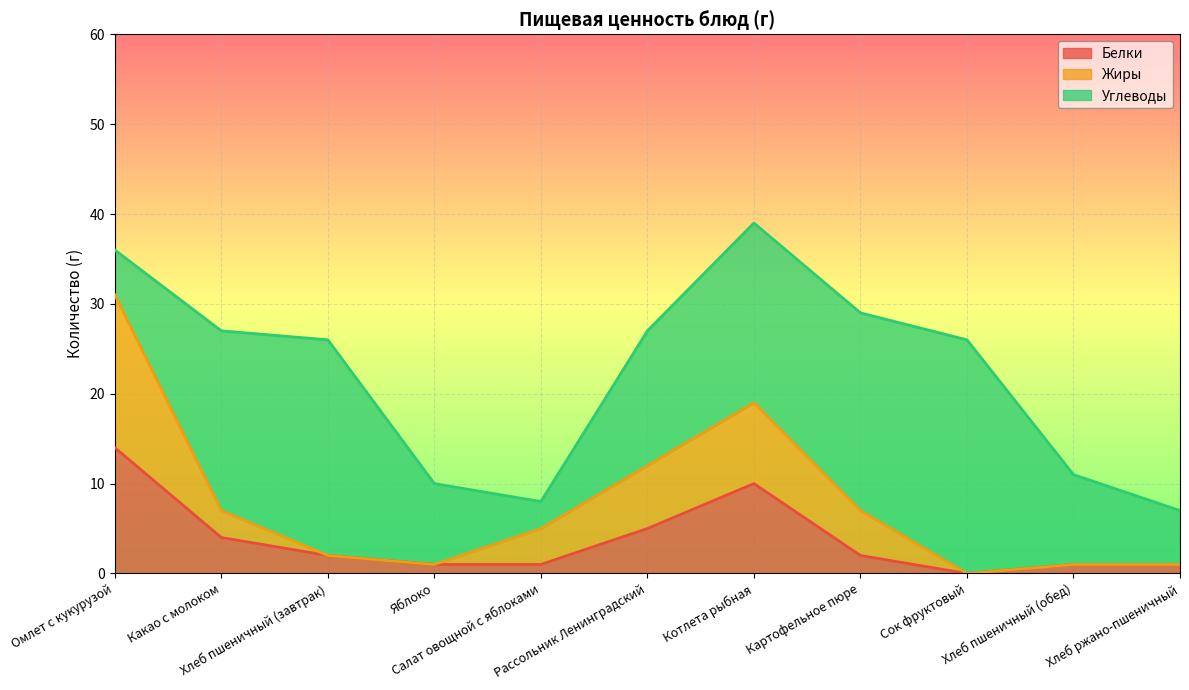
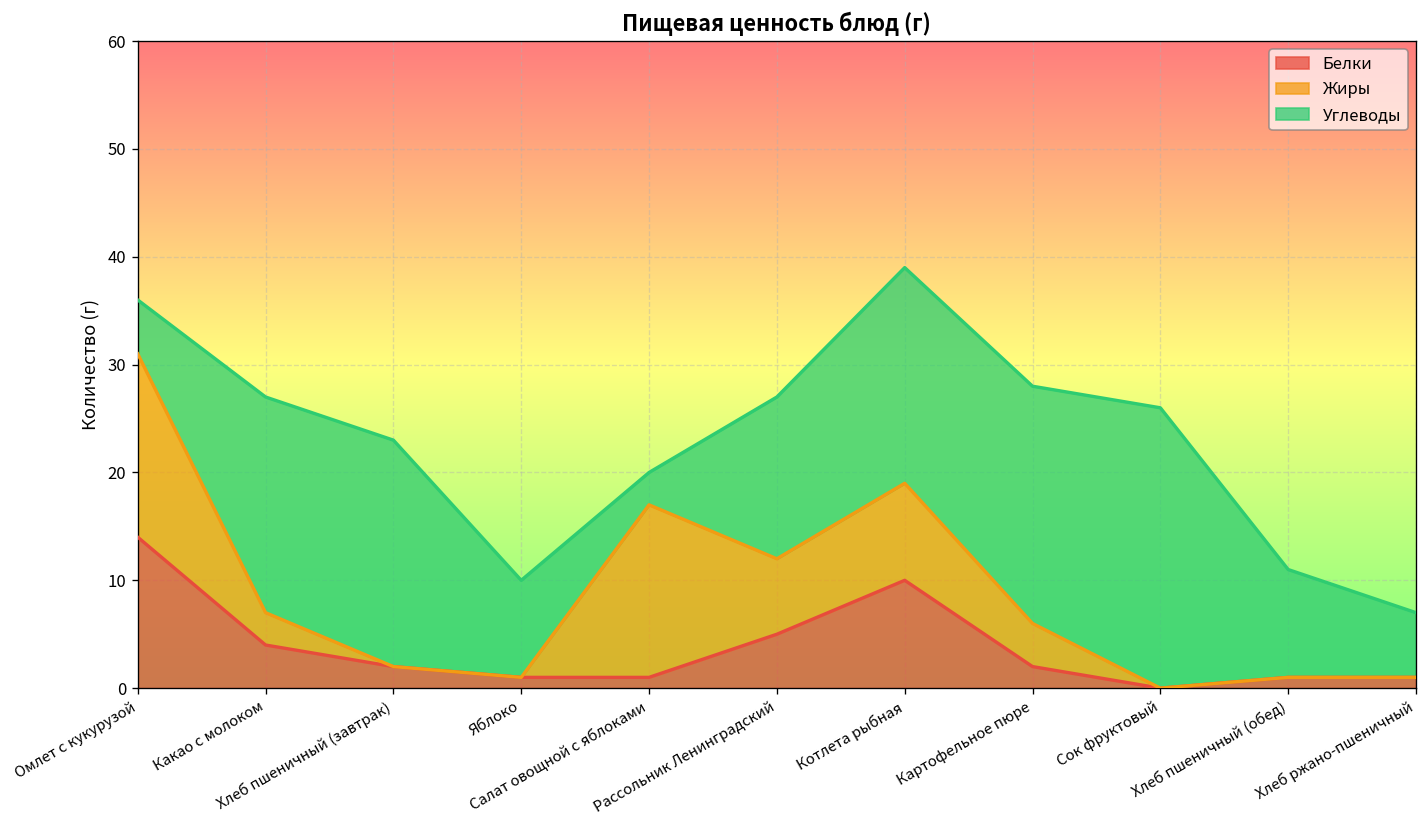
  {
    "Белки": {
      "Омлет с кукурузой": 14,
      "Какао с молоком": 4,
      "Салат овощной с яблоками": 1,
      "Рассольник Ленинградский": 5,
      "Котлета рыбная": 10,
      "Картофельное пюре": 2
    },
    "Жиры": {
      "Омлет с кукурузой": 17,
      "Какао с молоком": 3,
-     "Салат овощной с яблоками": 4,
+     "Салат овощной с яблоками": 16,
      "Рассольник Ленинградский": 7,
      "Котлета рыбная": 9,
-     "Картофельное пюре": 5
+     "Картофельное пюре": 4
    },
    "Углеводы": {
      "Омлет с кукурузой": 5,
      "Какао с молоком": 20,
-     "Хлеб пшеничный (завтрак)": 24,
+     "Хлеб пшеничный (завтрак)": 21,
      "Яблоко": 9,
      "Салат овощной с яблоками": 3,
      "Рассольник Ленинградский": 15,
      "Котлета рыбная": 20,
      "Картофельное пюре": 22,
      "Сок фруктовый": 26,
      "Хлеб пшеничный (обед)": 10,
      "Хлеб ржано-пшеничный": 6
    }
  }
